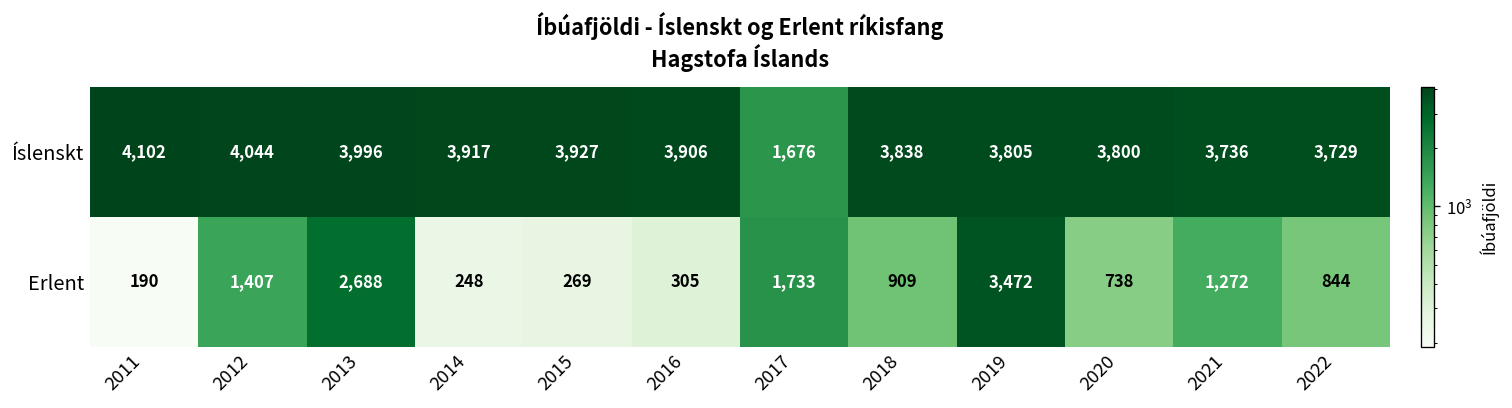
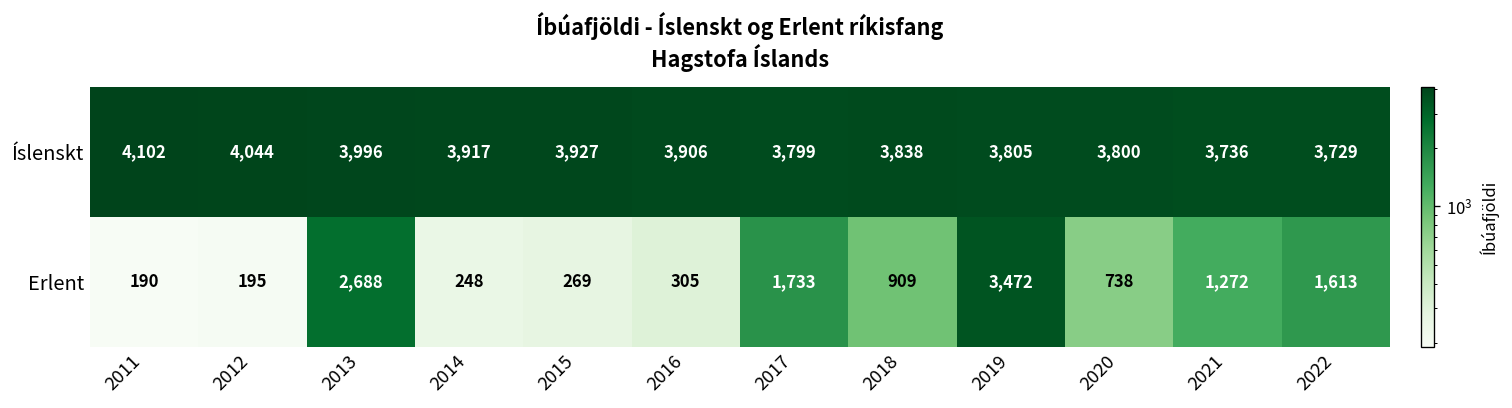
  {
    "Íslenskt": {
      "2011": "4,102",
      "2012": "4,044",
      "2013": "3,996",
      "2014": "3,917",
      "2015": "3,927",
      "2016": "3,906",
-     "2017": "1,676",
+     "2017": "3,799",
      "2018": "3,838",
      "2019": "3,805",
      "2020": "3,800",
      "2021": "3,736",
      "2022": "3,729"
    },
    "Erlent": {
      "2011": "190",
-     "2012": "1,407",
+     "2012": "195",
      "2013": "2,688",
      "2014": "248",
      "2015": "269",
      "2016": "305",
      "2017": "1,733",
      "2018": "909",
      "2019": "3,472",
      "2020": "738",
      "2021": "1,272",
-     "2022": "844"
+     "2022": "1,613"
    }
  }
